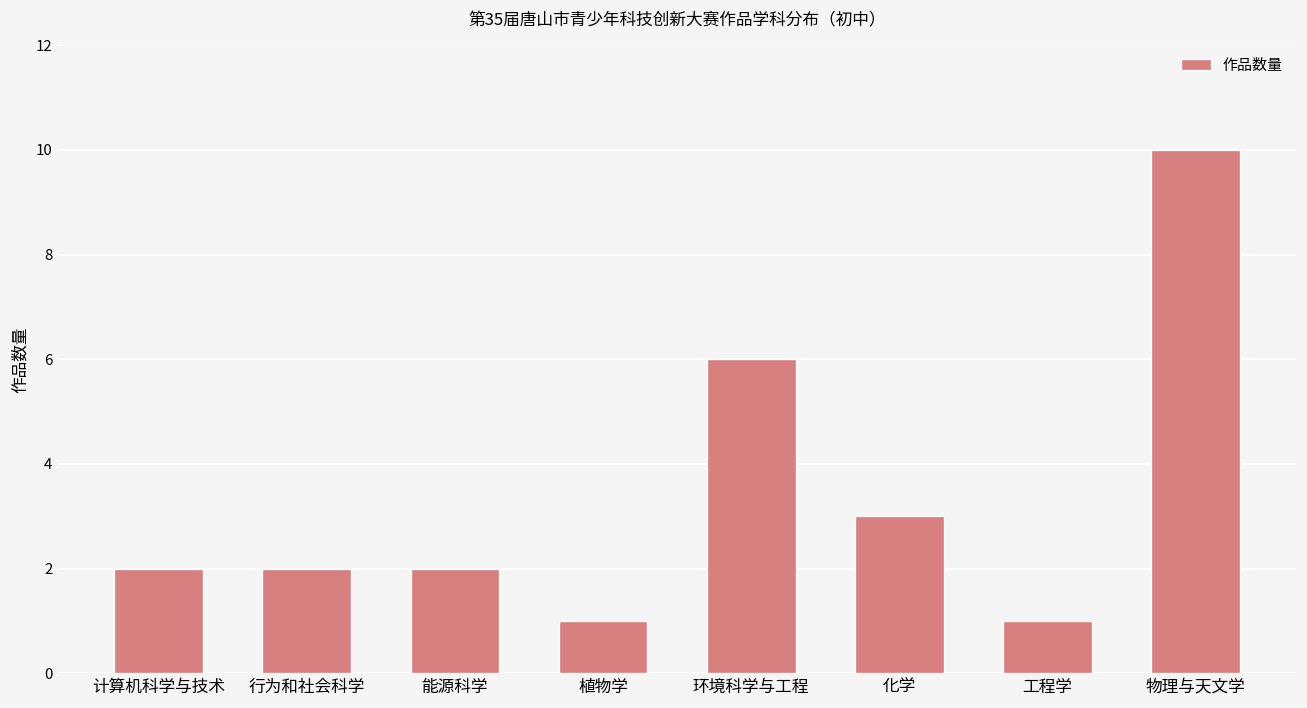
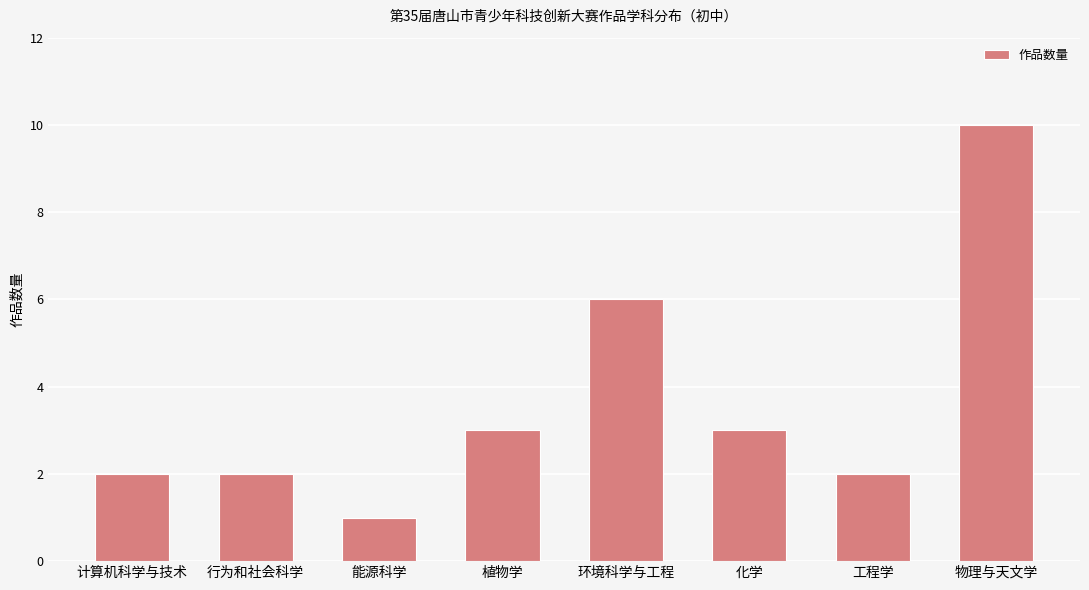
  {
    "计算机科学与技术": 2,
    "行为和社会科学": 2,
-   "能源科学": 2,
-   "植物学": 1,
+   "能源科学": 1,
+   "植物学": 3,
    "环境科学与工程": 6,
    "化学": 3,
-   "工程学": 1,
+   "工程学": 2,
    "物理与天文学": 10
  }
